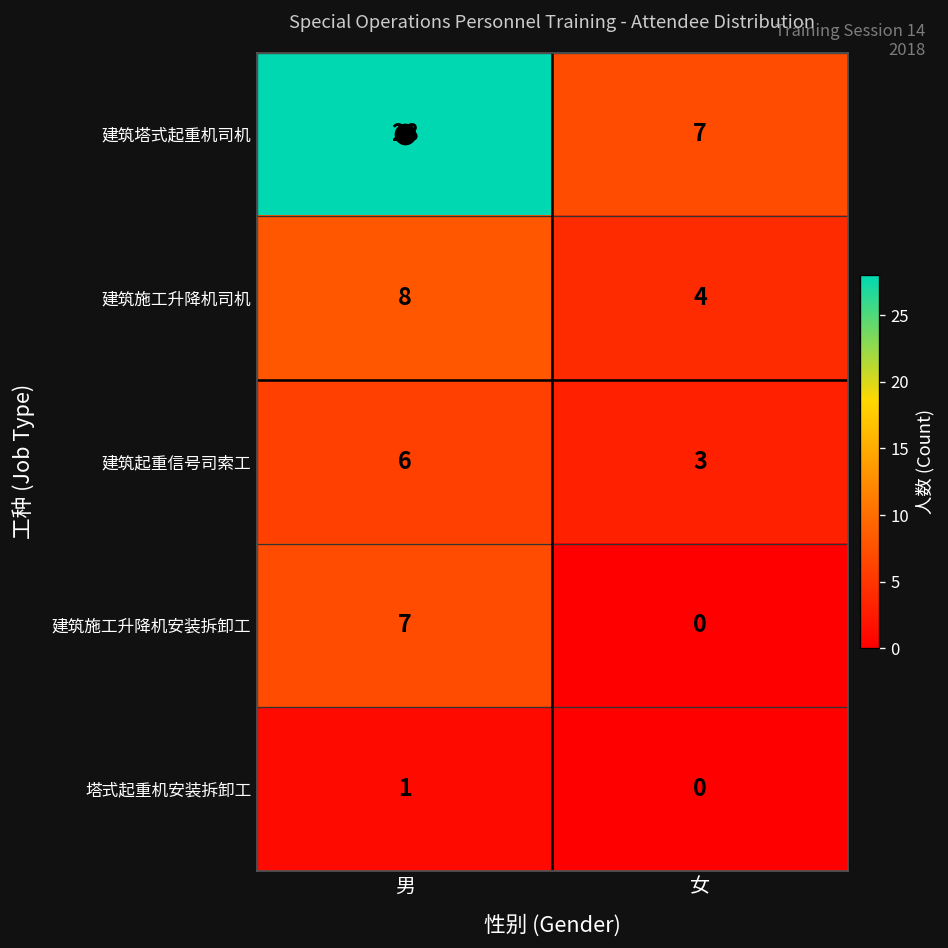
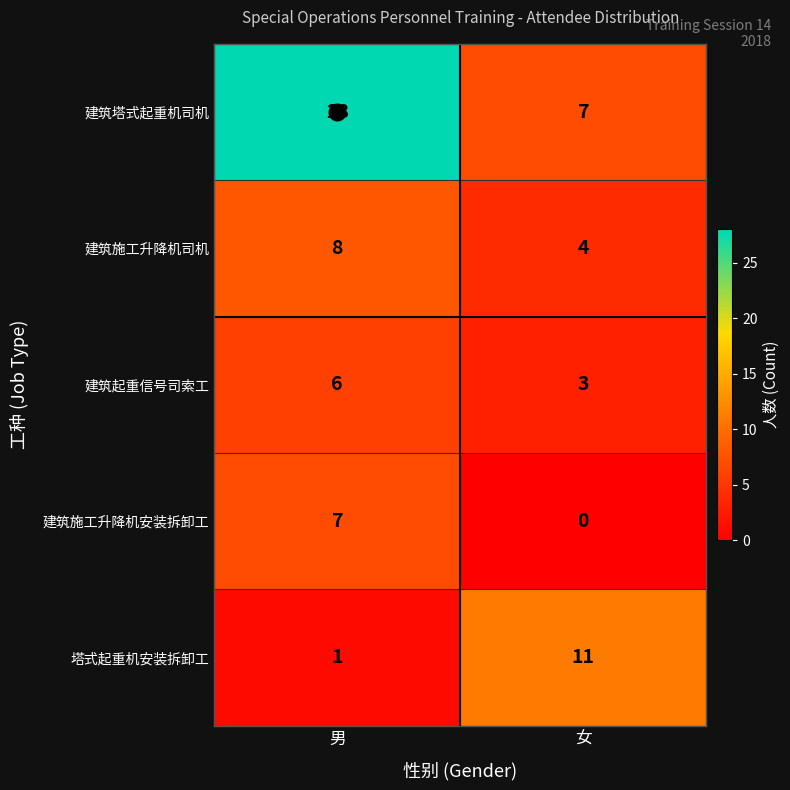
  {
    "建筑塔式起重机司机": {
      "女": 7
    },
    "建筑施工升降机司机": {
      "男": 8,
      "女": 4
    },
    "建筑起重信号司索工": {
      "男": 6,
      "女": 3
    },
    "建筑施工升降机安装拆卸工": {
      "男": 7,
      "女": 0
    },
    "塔式起重机安装拆卸工": {
      "男": 1,
-     "女": 0
+     "女": 11
    }
  }
